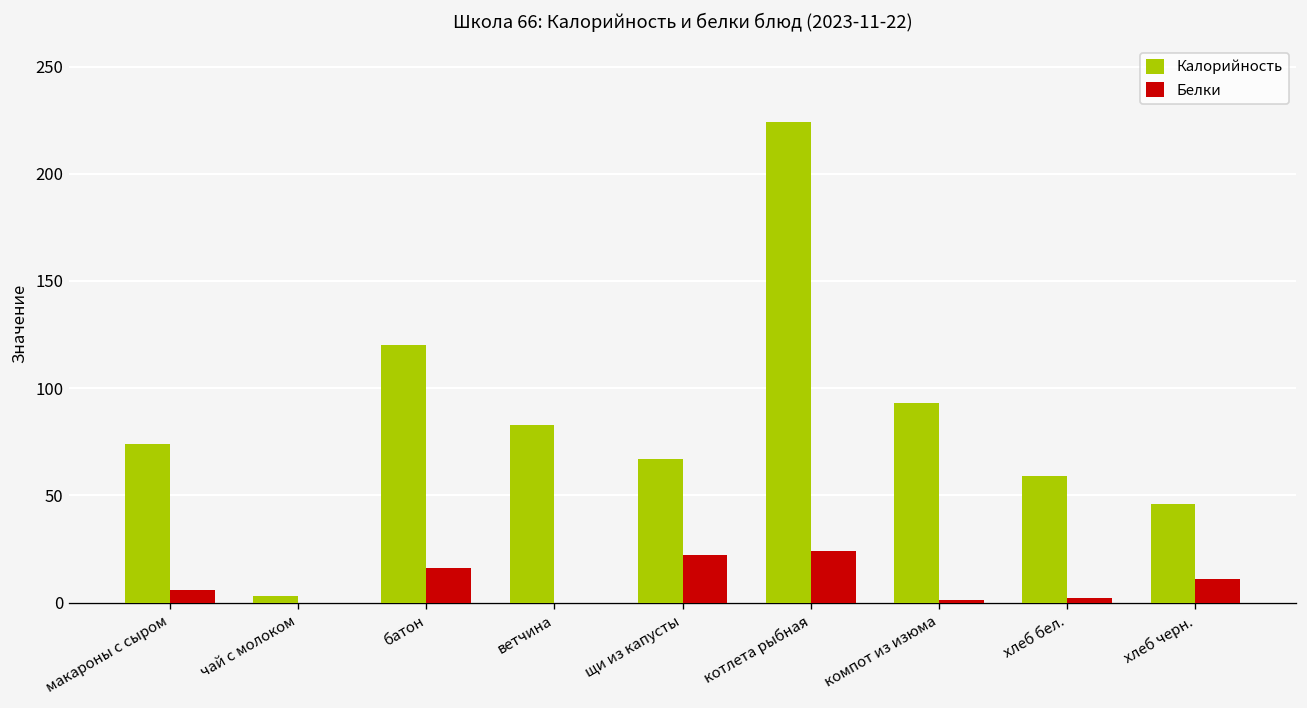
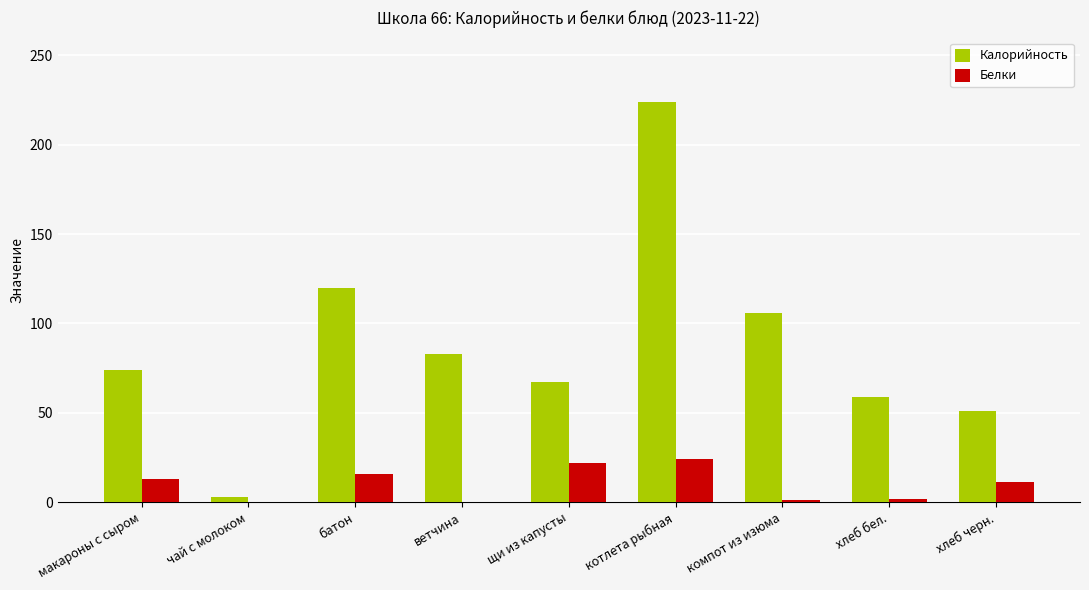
  {
    "Калорийность": {
      "макароны с сыром": 74,
      "чай с молоком": 3,
      "батон": 120,
      "ветчина": 83,
      "щи из капусты": 67,
      "котлета рыбная": 224,
-     "компот из изюма": 93,
+     "компот из изюма": 106,
      "хлеб бел.": 59,
-     "хлеб черн.": 46
+     "хлеб черн.": 51
    },
    "Белки": {
-     "макароны с сыром": 6,
+     "макароны с сыром": 13,
      "чай с молоком": 0,
      "батон": 16,
      "ветчина": 0,
      "щи из капусты": 22,
      "котлета рыбная": 24,
      "хлеб бел.": 2,
      "хлеб черн.": 11
    }
  }
